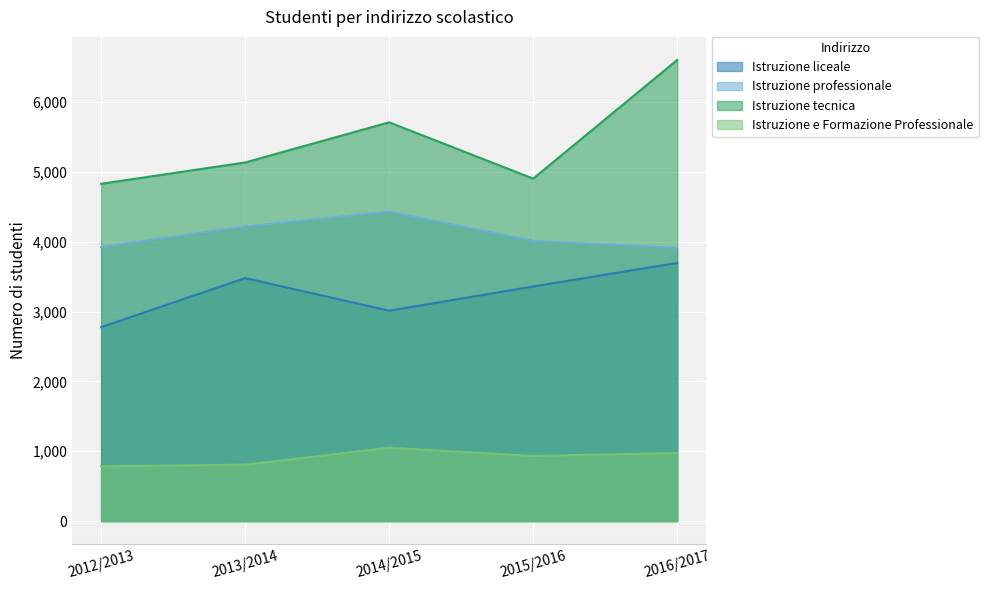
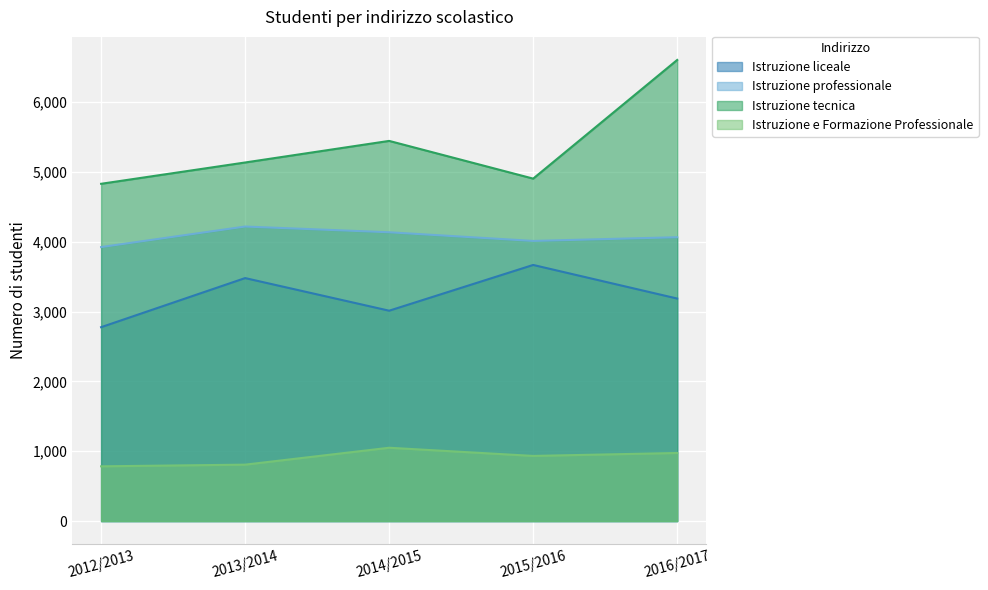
  {
    "Istruzione liceale": {
      "2012/2013": "2,800",
      "2013/2014": "3,500",
      "2014/2015": "3,000",
-     "2015/2016": "3,400",
-     "2016/2017": "3,700"
+     "2015/2016": "3,700",
+     "2016/2017": "3,200"
    },
    "Istruzione professionale": {
      "2012/2013": "3,900",
      "2013/2014": "4,200",
-     "2014/2015": "4,400",
+     "2014/2015": "4,100",
      "2015/2016": "4,000",
-     "2016/2017": "3,900"
+     "2016/2017": "4,100"
    },
    "Istruzione tecnica": {
      "2012/2013": "4,800",
      "2013/2014": "5,100",
-     "2014/2015": "5,700",
+     "2014/2015": "5,400",
      "2015/2016": "4,900",
      "2016/2017": "6,600"
    },
    "Istruzione e Formazione Professionale": {
      "2012/2013": "800",
      "2013/2014": "800",
      "2014/2015": "1,100",
      "2015/2016": "900",
      "2016/2017": "1,000"
    }
  }
